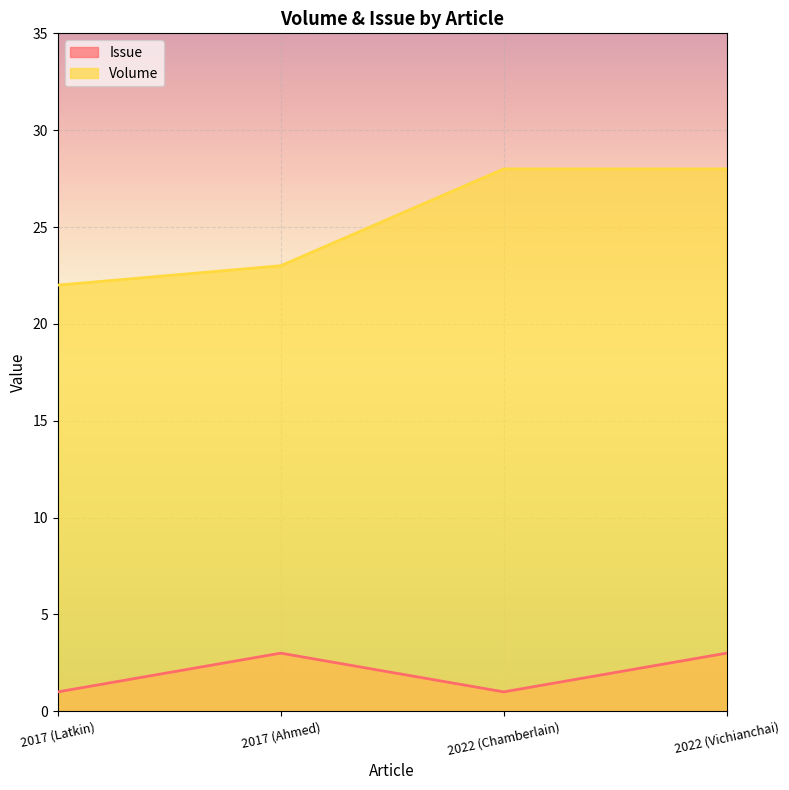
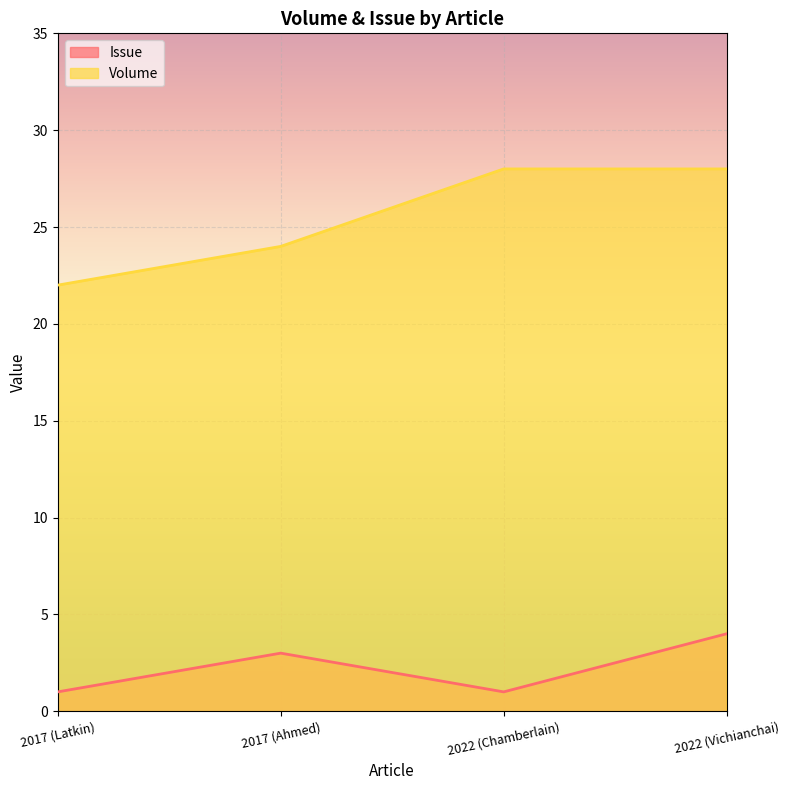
  {
    "Issue": {
      "2017 (Latkin)": 1,
      "2017 (Ahmed)": 3,
      "2022 (Chamberlain)": 1,
-     "2022 (Vichianchai)": 3
+     "2022 (Vichianchai)": 4
    },
    "Volume": {
      "2017 (Latkin)": 22,
-     "2017 (Ahmed)": 23,
+     "2017 (Ahmed)": 24,
      "2022 (Chamberlain)": 28,
      "2022 (Vichianchai)": 28
    }
  }
